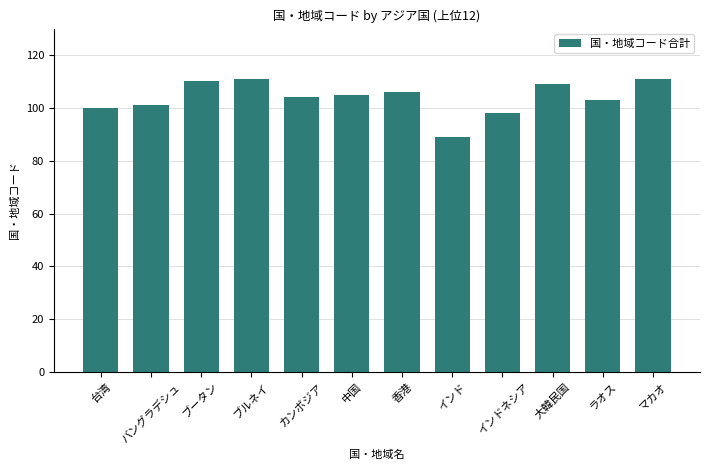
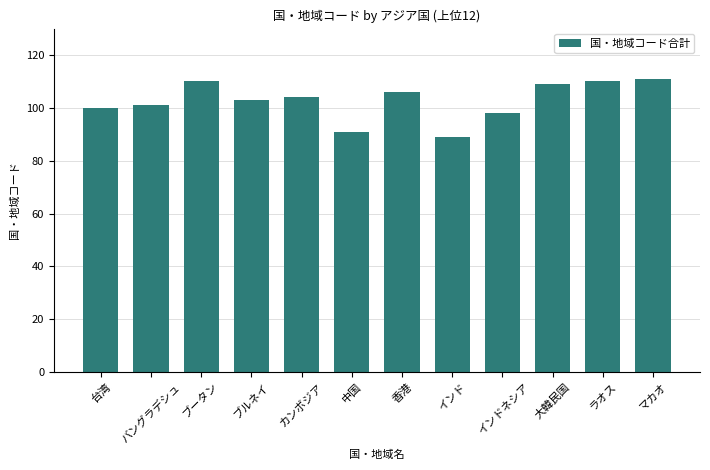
  {
    "台湾": 100,
    "バングラデシュ": 101,
    "ブータン": 110,
-   "ブルネイ": 111,
+   "ブルネイ": 103,
    "カンボジア": 104,
-   "中国": 105,
+   "中国": 91,
    "香港": 106,
    "インド": 89,
    "インドネシア": 98,
    "大韓民国": 109,
-   "ラオス": 103,
+   "ラオス": 110,
    "マカオ": 111
  }
